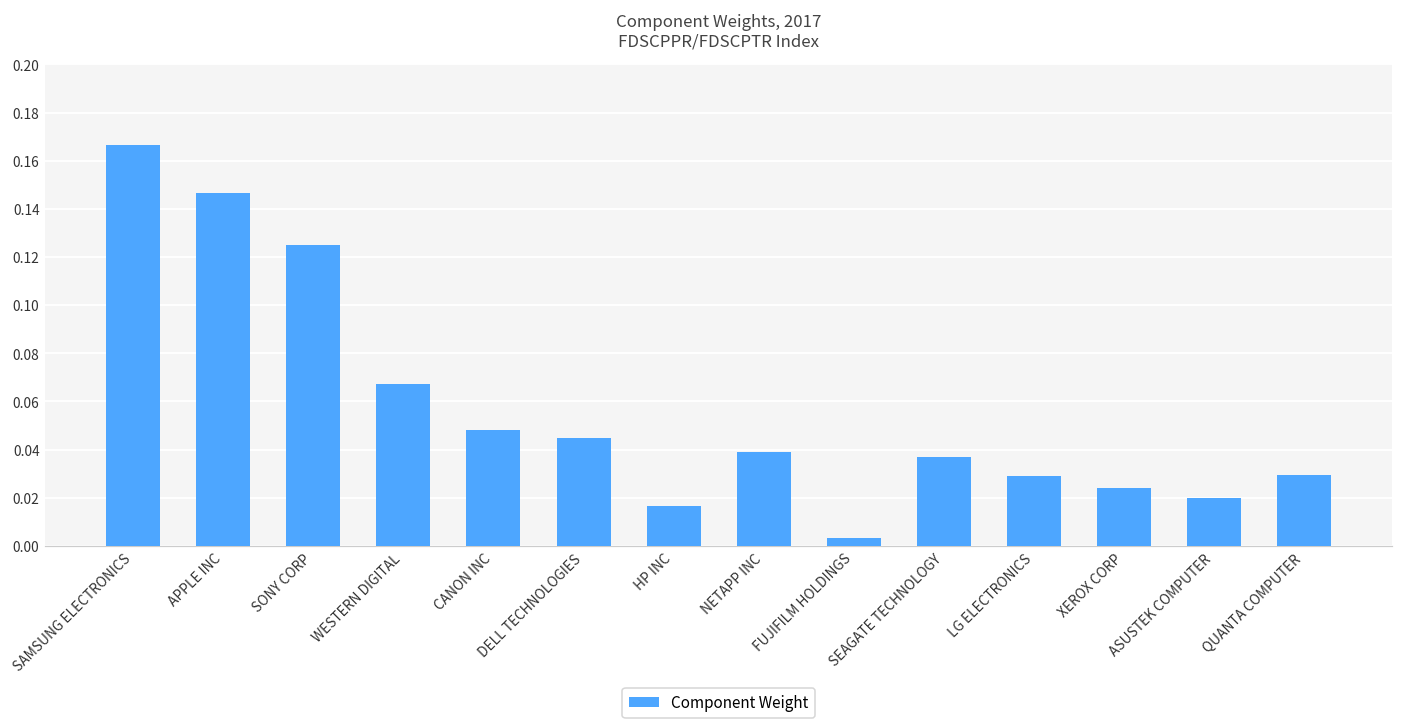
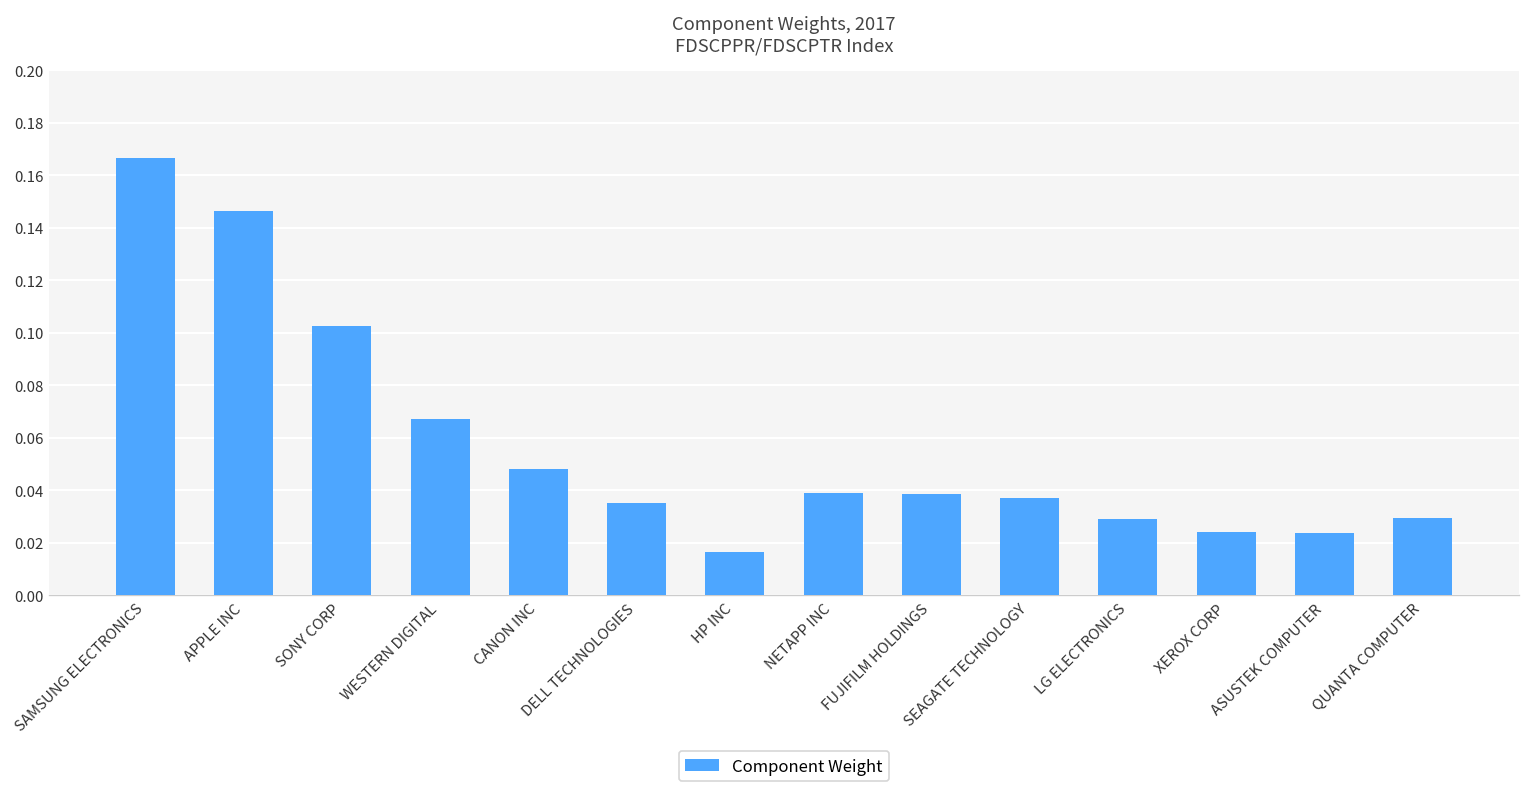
  {
    "SAMSUNG ELECTRONICS": 0.167,
    "APPLE INC": 0.147,
-   "SONY CORP": 0.125,
+   "SONY CORP": 0.102,
    "WESTERN DIGITAL": 0.067,
    "CANON INC": 0.048,
-   "DELL TECHNOLOGIES": 0.045,
+   "DELL TECHNOLOGIES": 0.035,
    "HP INC": 0.017,
    "NETAPP INC": 0.039,
-   "FUJIFILM HOLDINGS": 0.003,
+   "FUJIFILM HOLDINGS": 0.039,
    "SEAGATE TECHNOLOGY": 0.037,
    "LG ELECTRONICS": 0.029,
    "XEROX CORP": 0.024,
-   "ASUSTEK COMPUTER": 0.020,
+   "ASUSTEK COMPUTER": 0.024,
    "QUANTA COMPUTER": 0.029
  }
